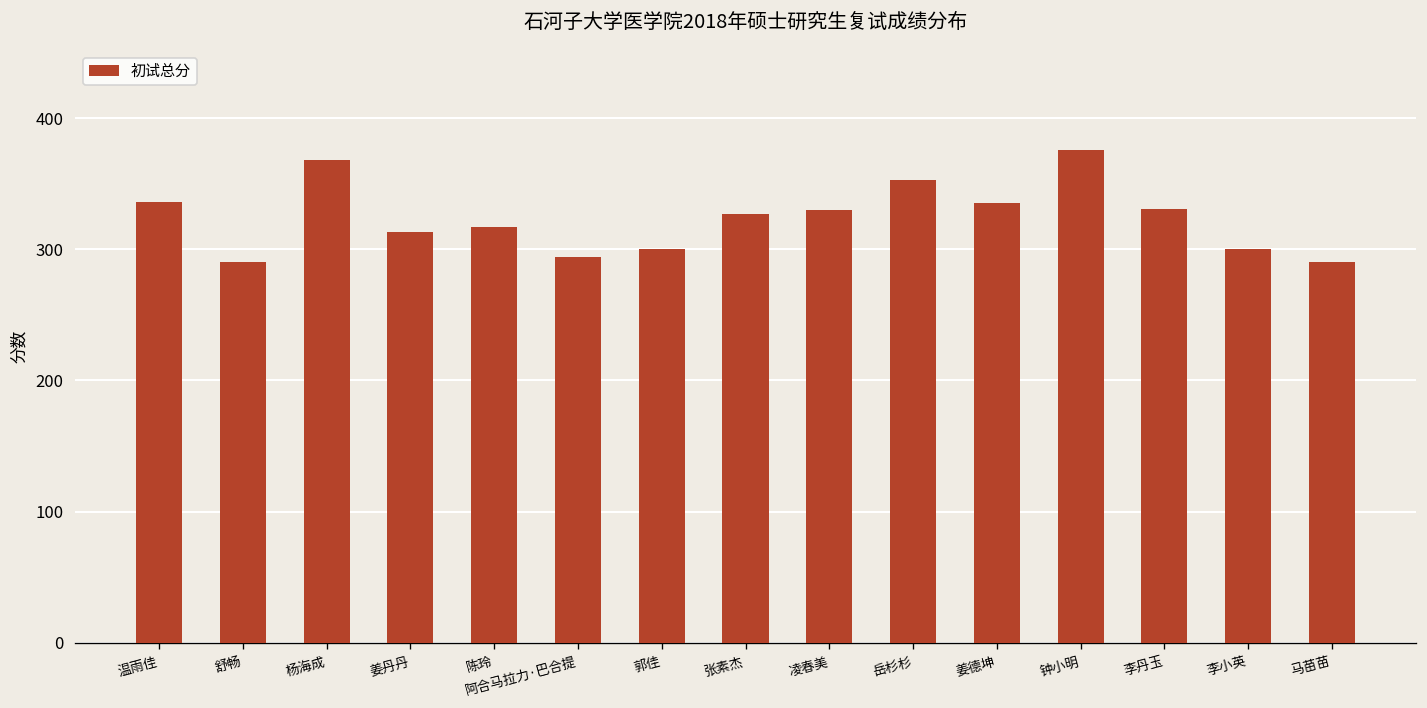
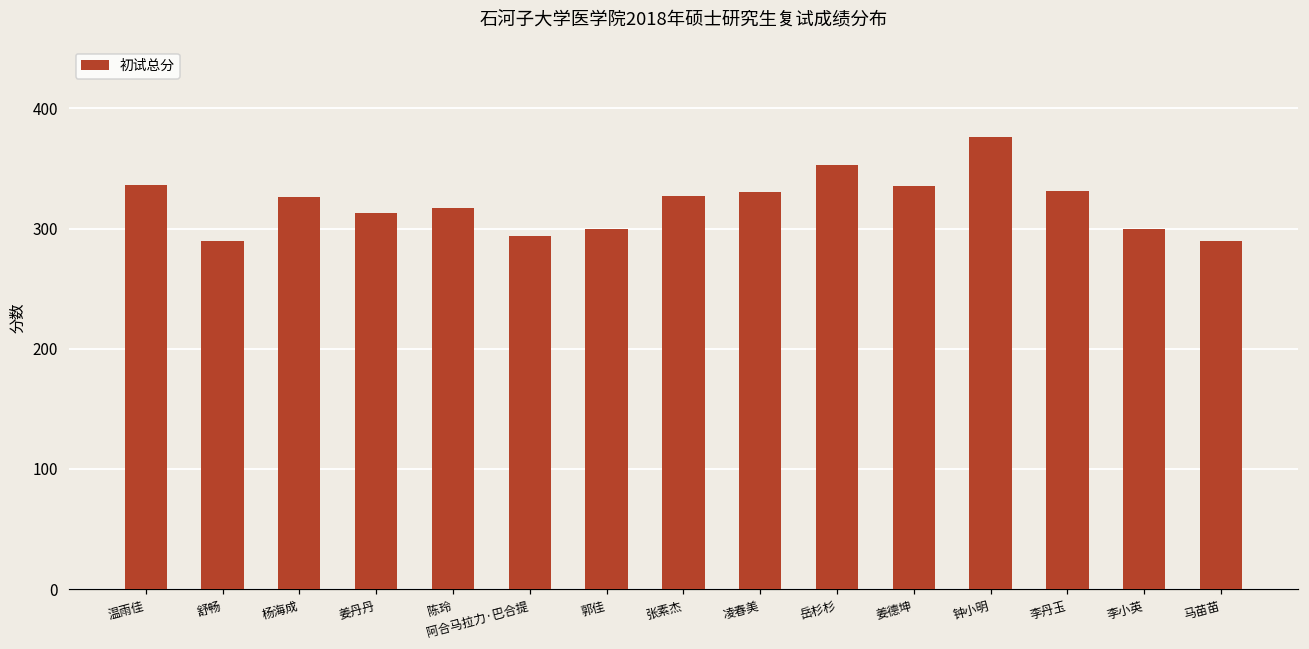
  {
    "温雨佳": 336,
    "舒畅": 290,
-   "杨海成": 368,
+   "杨海成": 326,
    "姜丹丹": 313,
    "陈玲": 317,
    "阿合马拉力·巴合提": 294,
    "郭佳": 300,
    "张素杰": 327,
    "凌春美": 330,
    "岳杉杉": 353,
    "姜德坤": 335,
    "钟小明": 376,
    "李丹玉": 331,
    "李小英": 300,
    "马苗苗": 290
  }
